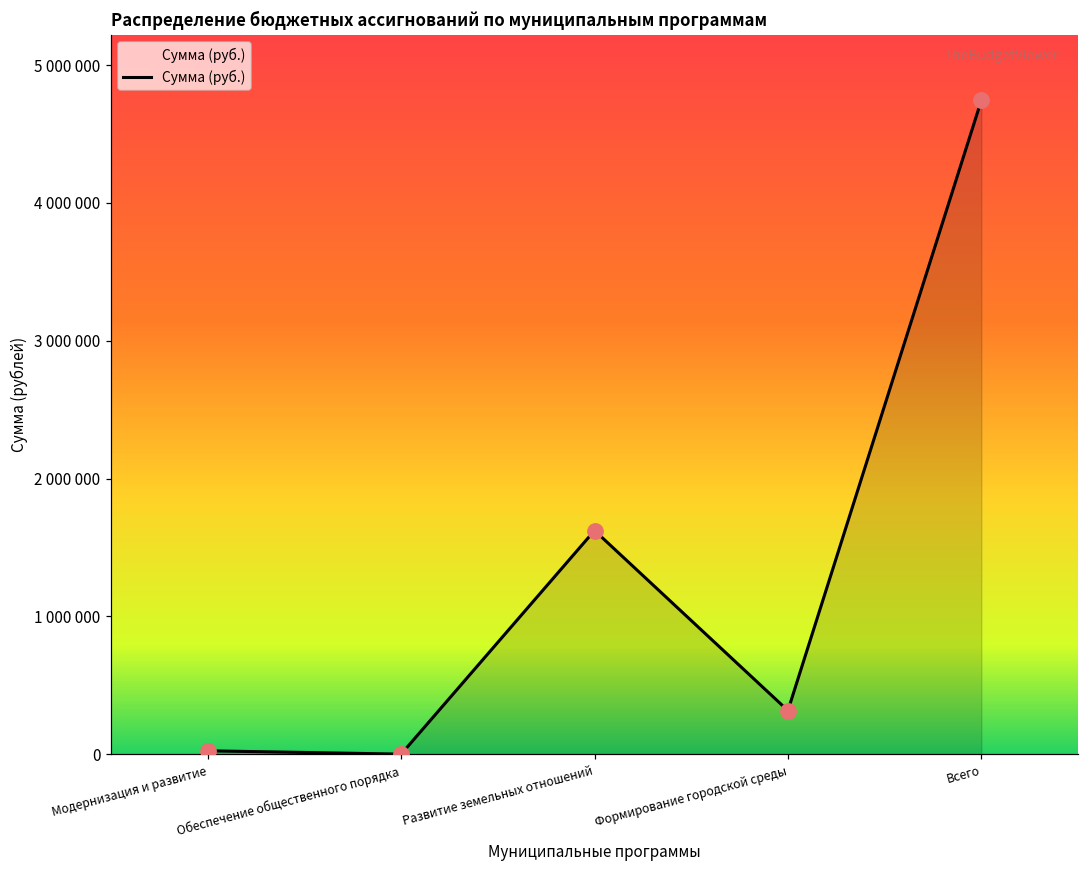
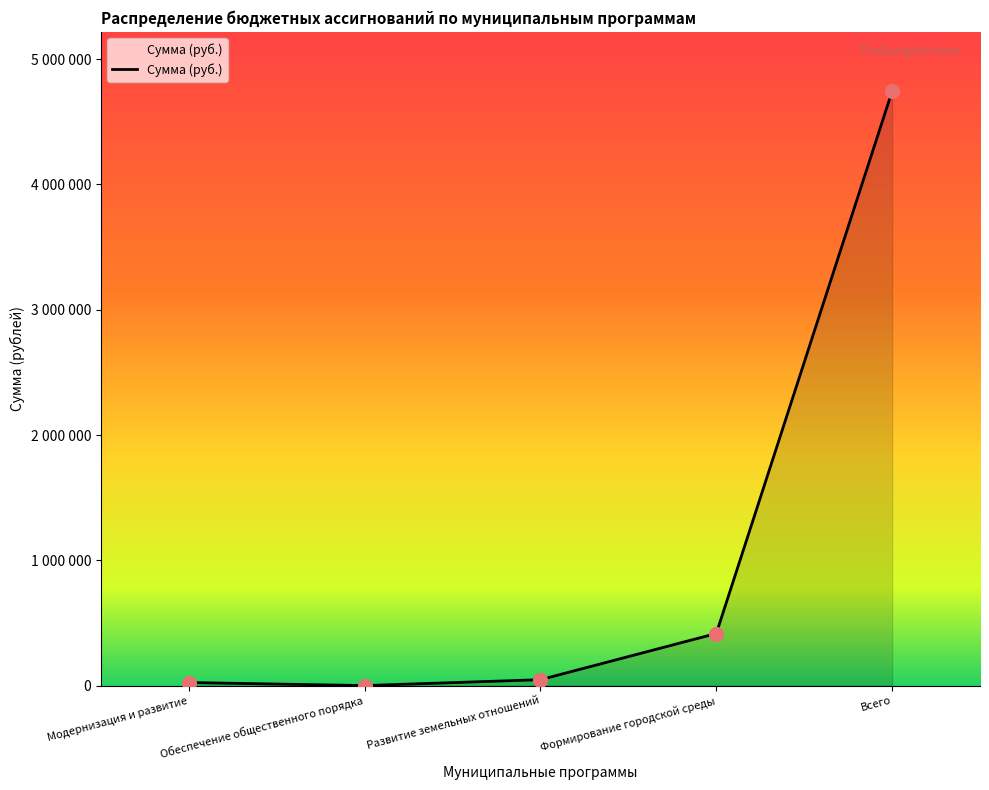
  {
    "Модернизация и развитие": 30000,
    "Обеспечение общественного порядка": 0,
-   "Развитие земельных отношений": 1620000,
-   "Формирование городской среды": 320000,
+   "Развитие земельных отношений": 50000,
+   "Формирование городской среды": 420000,
    "Всего": 4740000
  }
